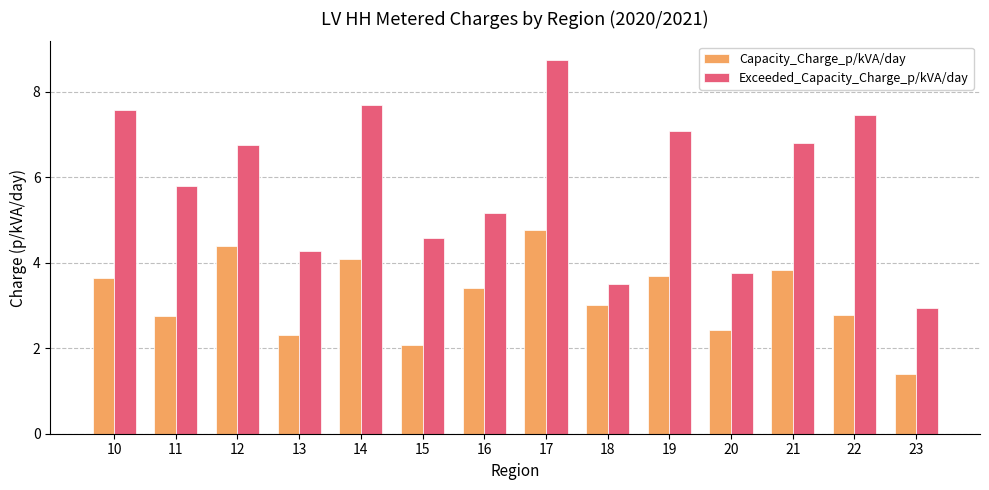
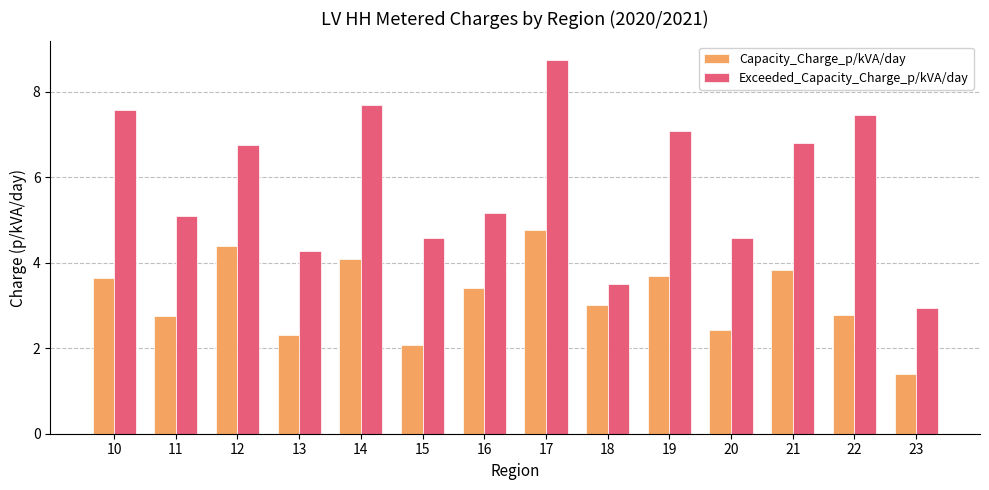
  {
    "Capacity_Charge_p/kVA/day": {
      "10": 3.6,
      "11": 2.8,
      "12": 4.4,
      "13": 2.3,
      "14": 4.1,
      "15": 2.1,
      "16": 3.4,
      "17": 4.8,
      "18": 3.0,
      "19": 3.7,
      "20": 2.4,
      "21": 3.8,
      "22": 2.8,
      "23": 1.4
    },
    "Exceeded_Capacity_Charge_p/kVA/day": {
      "10": 7.6,
-     "11": 5.8,
+     "11": 5.1,
      "12": 6.8,
      "13": 4.3,
      "14": 7.7,
      "15": 4.6,
      "16": 5.2,
      "17": 8.7,
      "18": 3.5,
      "19": 7.1,
-     "20": 3.8,
+     "20": 4.6,
      "21": 6.8,
      "22": 7.5,
      "23": 3.0
    }
  }
